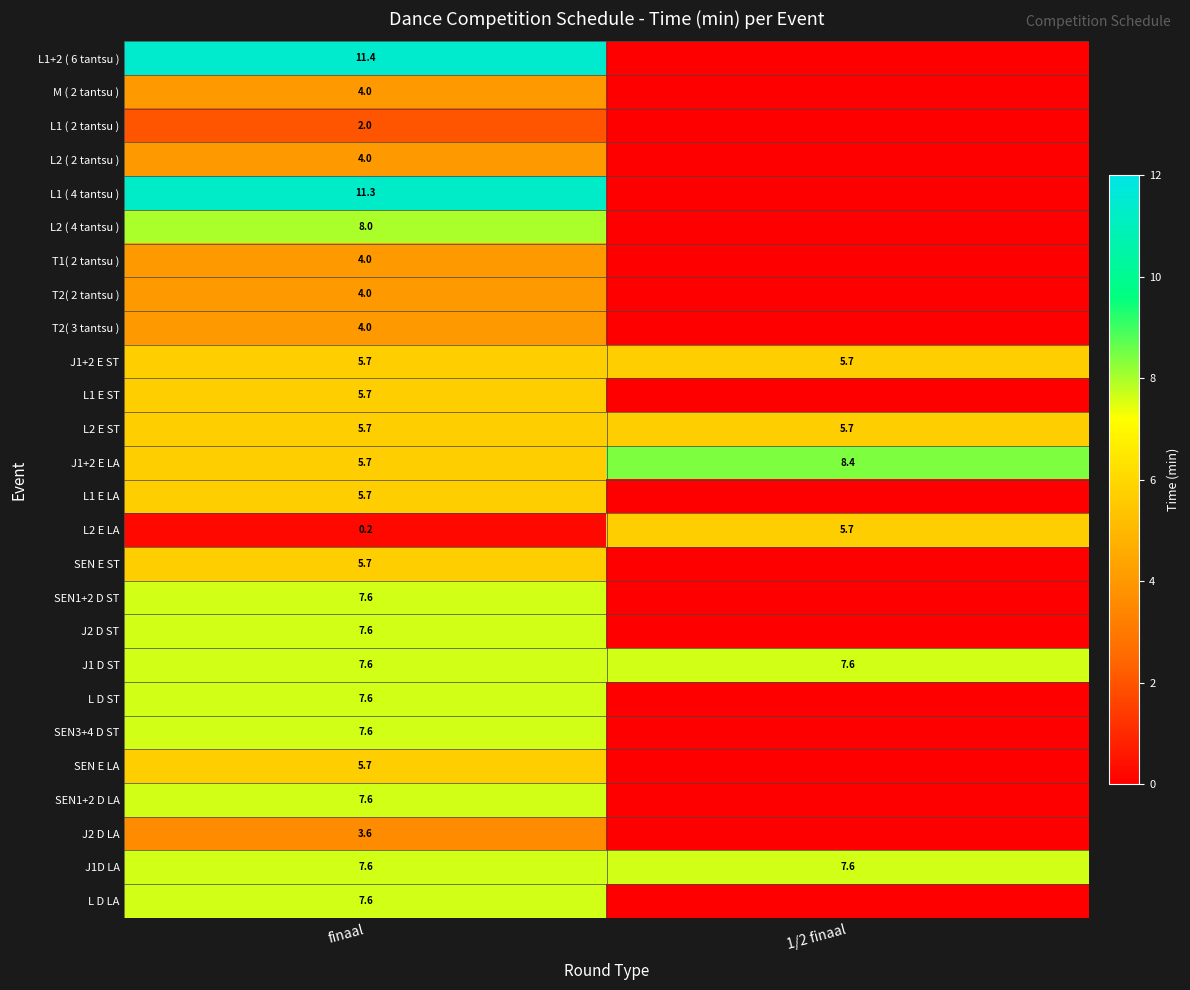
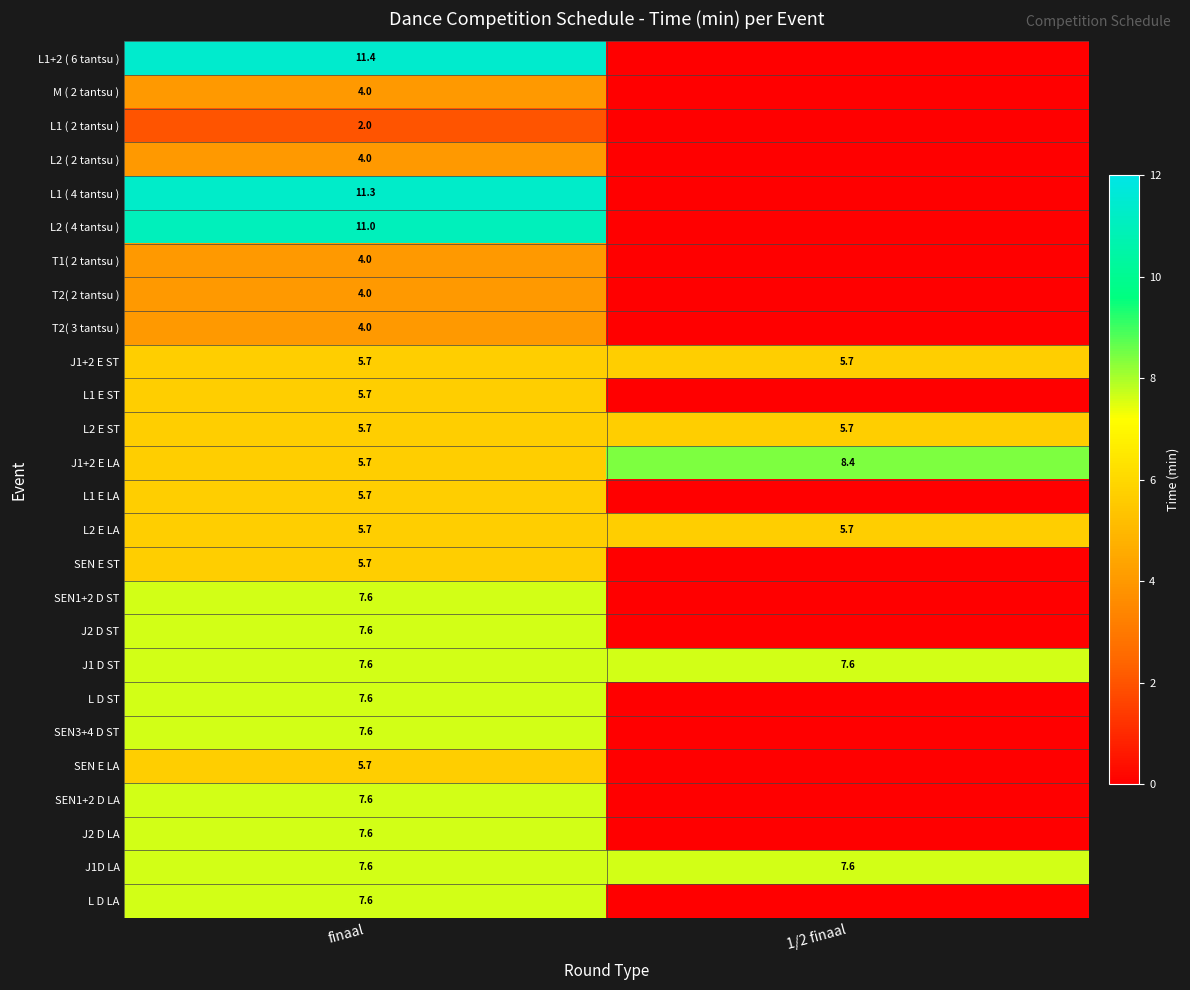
  {
    "L1+2 ( 6 tantsu )": {
      "finaal": 11.4
    },
    "M ( 2 tantsu )": {
      "finaal": 4.0
    },
    "L1 ( 2 tantsu )": {
      "finaal": 2.0
    },
    "L2 ( 2 tantsu )": {
      "finaal": 4.0
    },
    "L1 ( 4 tantsu )": {
      "finaal": 11.3
    },
    "L2 ( 4 tantsu )": {
-     "finaal": 8.0
+     "finaal": 11.0
    },
    "T1( 2 tantsu )": {
      "finaal": 4.0
    },
    "T2( 2 tantsu )": {
      "finaal": 4.0
    },
    "T2( 3 tantsu )": {
      "finaal": 4.0
    },
    "J1+2 E ST": {
      "finaal": 5.7,
      "1/2 finaal": 5.7
    },
    "L1 E ST": {
      "finaal": 5.7
    },
    "L2 E ST": {
      "finaal": 5.7,
      "1/2 finaal": 5.7
    },
    "J1+2 E LA": {
      "finaal": 5.7,
      "1/2 finaal": 8.4
    },
    "L1 E LA": {
      "finaal": 5.7
    },
    "L2 E LA": {
-     "finaal": 0.2,
+     "finaal": 5.7,
      "1/2 finaal": 5.7
    },
    "SEN E ST": {
      "finaal": 5.7
    },
    "SEN1+2 D ST": {
      "finaal": 7.6
    },
    "J2 D ST": {
      "finaal": 7.6
    },
    "J1 D ST": {
      "finaal": 7.6,
      "1/2 finaal": 7.6
    },
    "L D ST": {
      "finaal": 7.6
    },
    "SEN3+4 D ST": {
      "finaal": 7.6
    },
    "SEN E LA": {
      "finaal": 5.7
    },
    "SEN1+2 D LA": {
      "finaal": 7.6
    },
    "J2 D LA": {
-     "finaal": 3.6
+     "finaal": 7.6
    },
    "J1D LA": {
      "finaal": 7.6,
      "1/2 finaal": 7.6
    },
    "L D LA": {
      "finaal": 7.6
    }
  }
